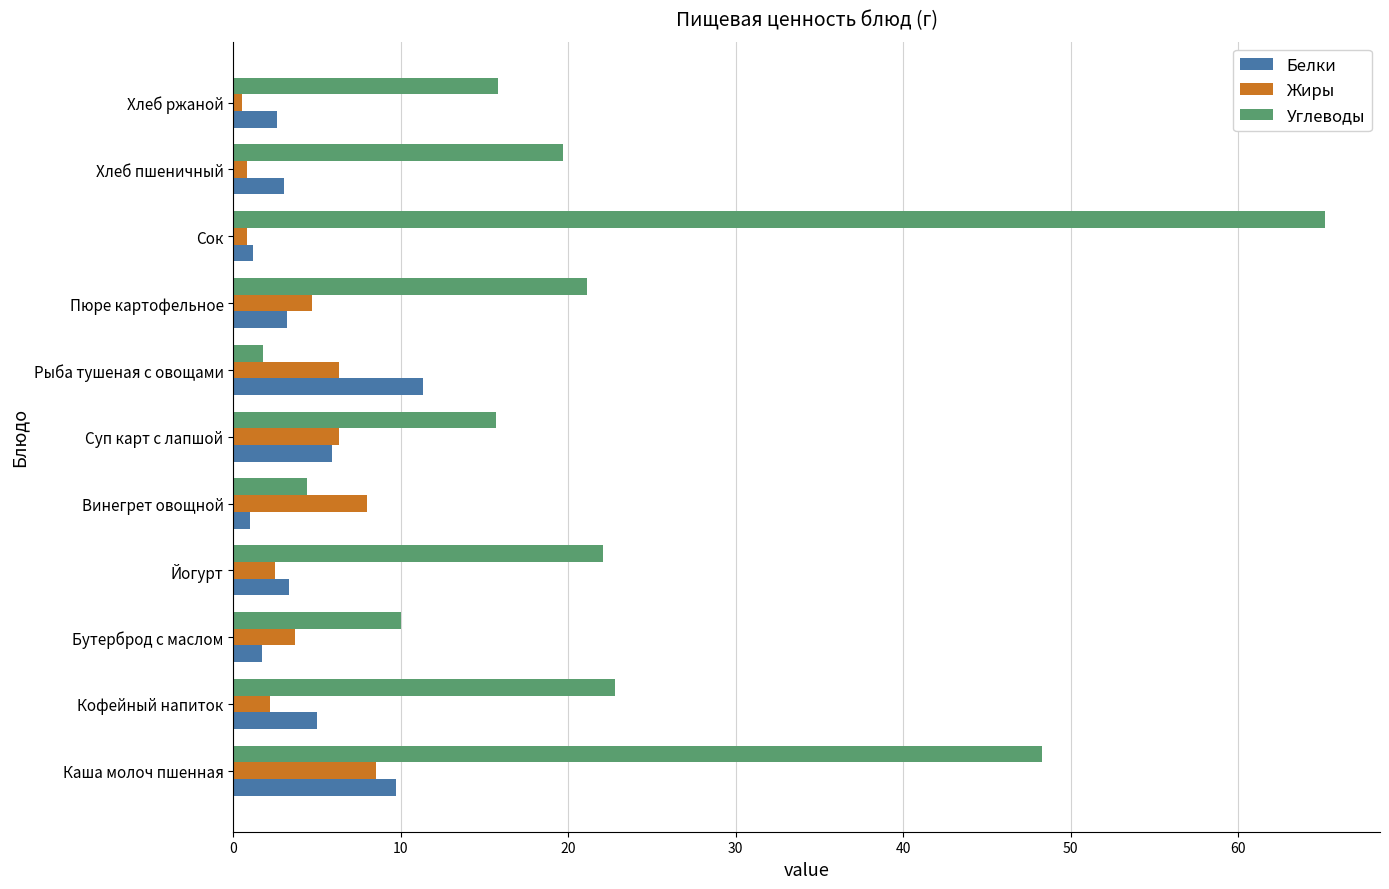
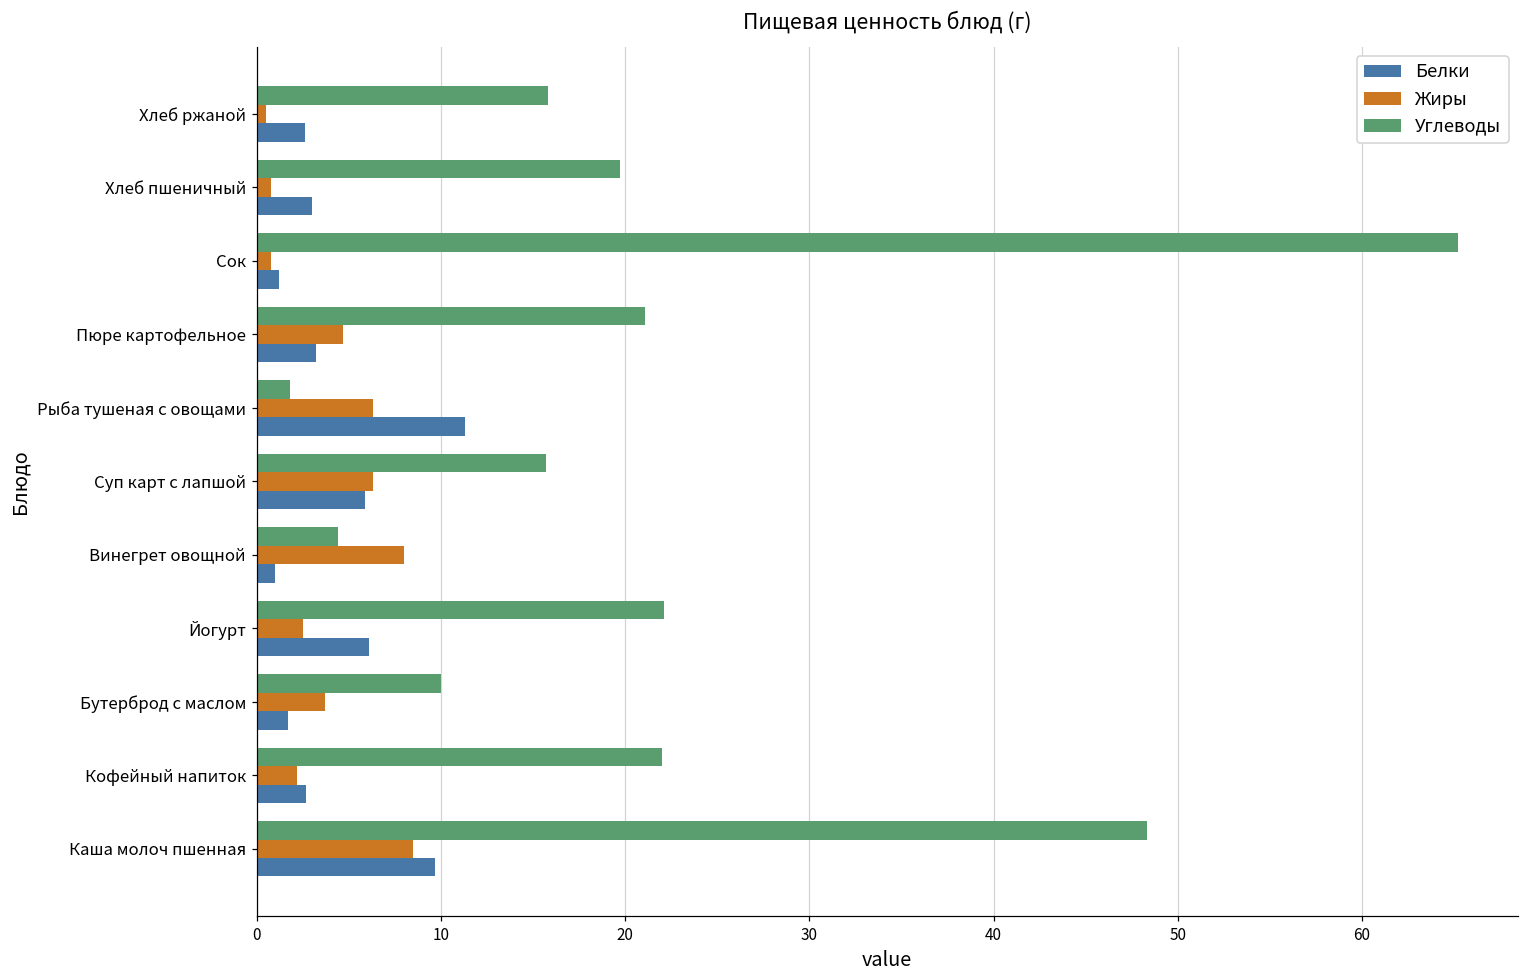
  {
    "Белки": {
      "Хлеб ржаной": 2.6,
      "Хлеб пшеничный": 3.0,
      "Сок": 1.2,
      "Пюре картофельное": 3.2,
      "Рыба тушеная с овощами": 11.3,
      "Суп карт с лапшой": 5.9,
      "Винегрет овощной": 1.0,
-     "Йогурт": 3.3,
+     "Йогурт": 6.1,
      "Бутерброд с маслом": 1.7,
-     "Кофейный напиток": 5.0,
+     "Кофейный напиток": 2.7,
      "Каша молоч пшенная": 9.7
    },
    "Жиры": {
      "Хлеб ржаной": 0.5,
      "Хлеб пшеничный": 0.8,
      "Сок": 0.8,
      "Пюре картофельное": 4.7,
      "Рыба тушеная с овощами": 6.3,
      "Суп карт с лапшой": 6.3,
      "Винегрет овощной": 8.0,
      "Йогурт": 2.5,
      "Бутерброд с маслом": 3.7,
      "Кофейный напиток": 2.2,
      "Каша молоч пшенная": 8.5
    },
    "Углеводы": {
      "Хлеб ржаной": 15.8,
      "Хлеб пшеничный": 19.7,
      "Сок": 65.2,
      "Пюре картофельное": 21.1,
      "Рыба тушеная с овощами": 1.8,
      "Суп карт с лапшой": 15.7,
      "Винегрет овощной": 4.4,
      "Йогурт": 22.1,
      "Бутерброд с маслом": 10.0,
-     "Кофейный напиток": 22.8,
+     "Кофейный напиток": 22.0,
      "Каша молоч пшенная": 48.3
    }
  }
